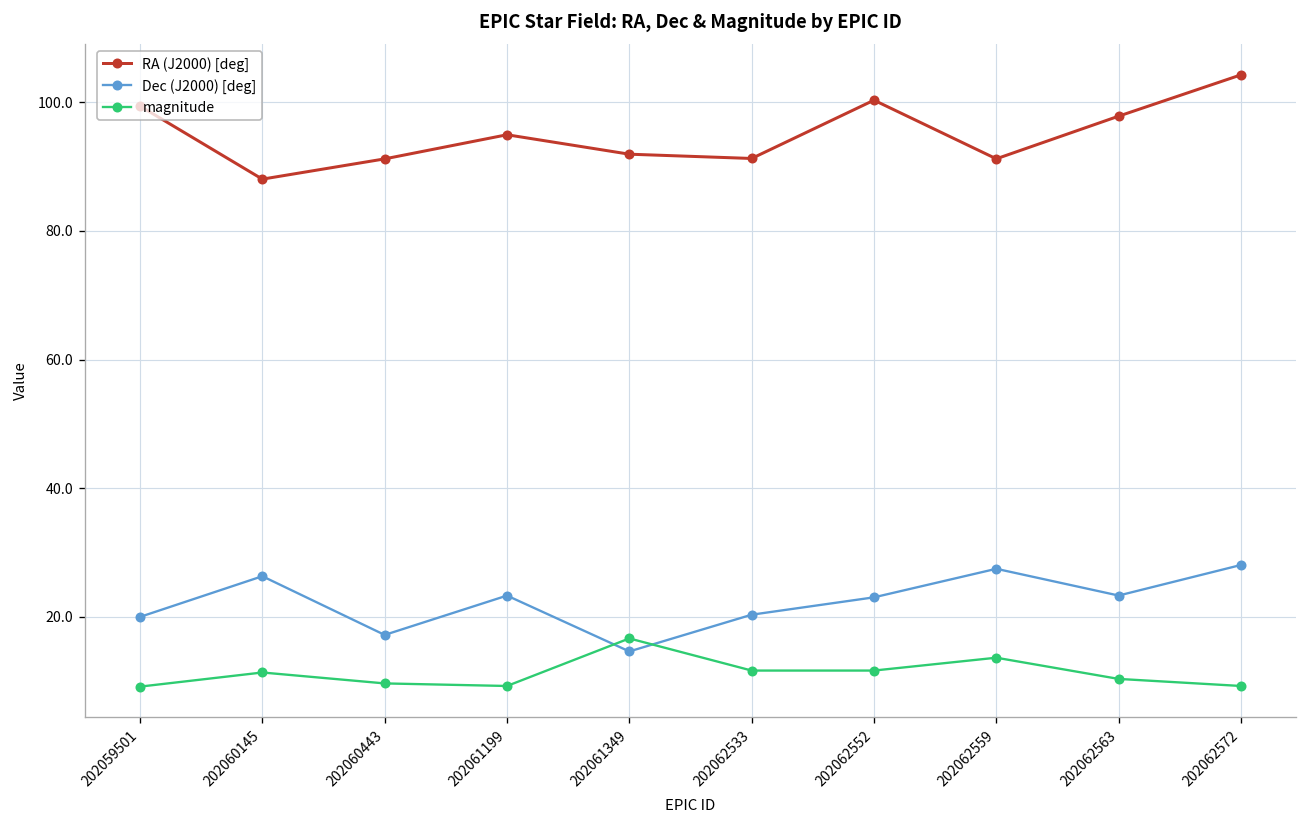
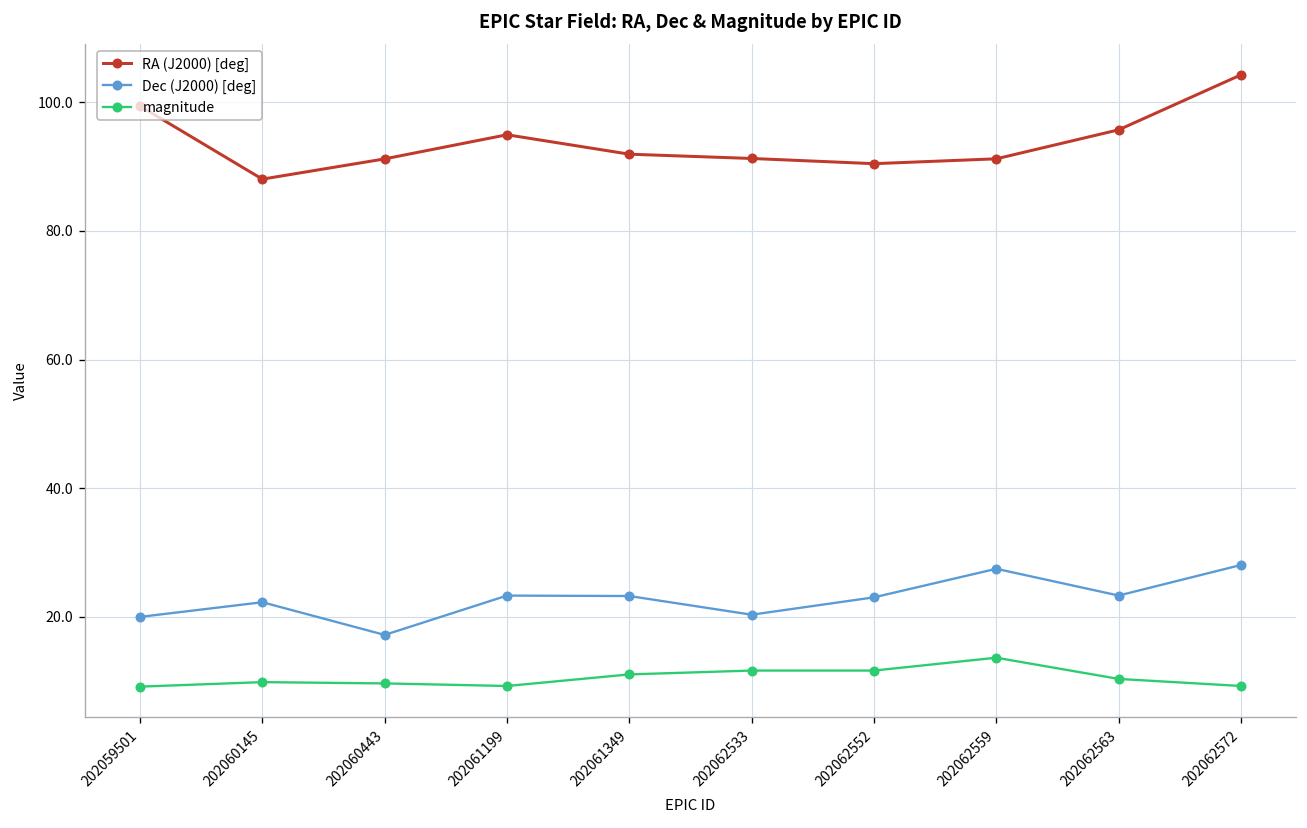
  {
    "RA (J2000) [deg]": {
      "202060145": 88,
      "202060443": 91,
      "202061199": 95,
      "202061349": 92,
      "202062533": 91,
-     "202062552": 100,
+     "202062552": 90,
      "202062559": 91,
-     "202062563": 98,
+     "202062563": 96,
      "202062572": 104
    },
    "Dec (J2000) [deg]": {
      "202059501": 20,
-     "202060145": 26,
+     "202060145": 22,
      "202060443": 17,
      "202061199": 23,
-     "202061349": 15,
+     "202061349": 23,
      "202062533": 20,
      "202062552": 23,
      "202062559": 27,
      "202062563": 23,
      "202062572": 28
    },
    "magnitude": {
      "202059501": 9,
-     "202060145": 11,
+     "202060145": 10,
      "202060443": 10,
      "202061199": 9,
-     "202061349": 17,
+     "202061349": 11,
      "202062533": 12,
      "202062552": 12,
      "202062559": 14,
      "202062563": 10,
      "202062572": 9
    }
  }
